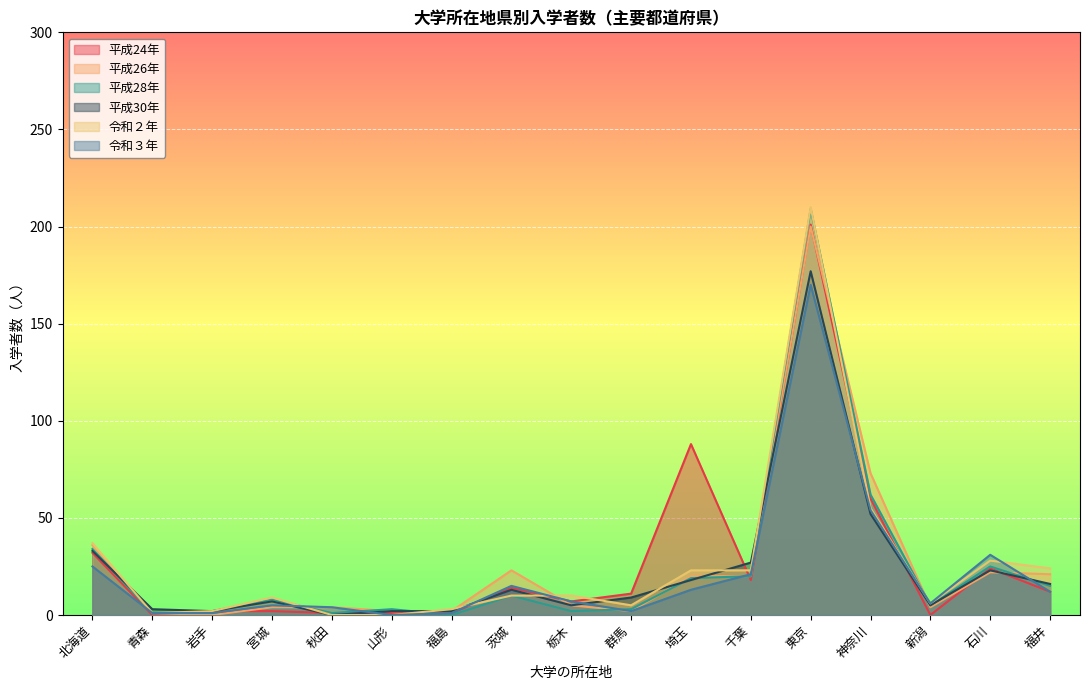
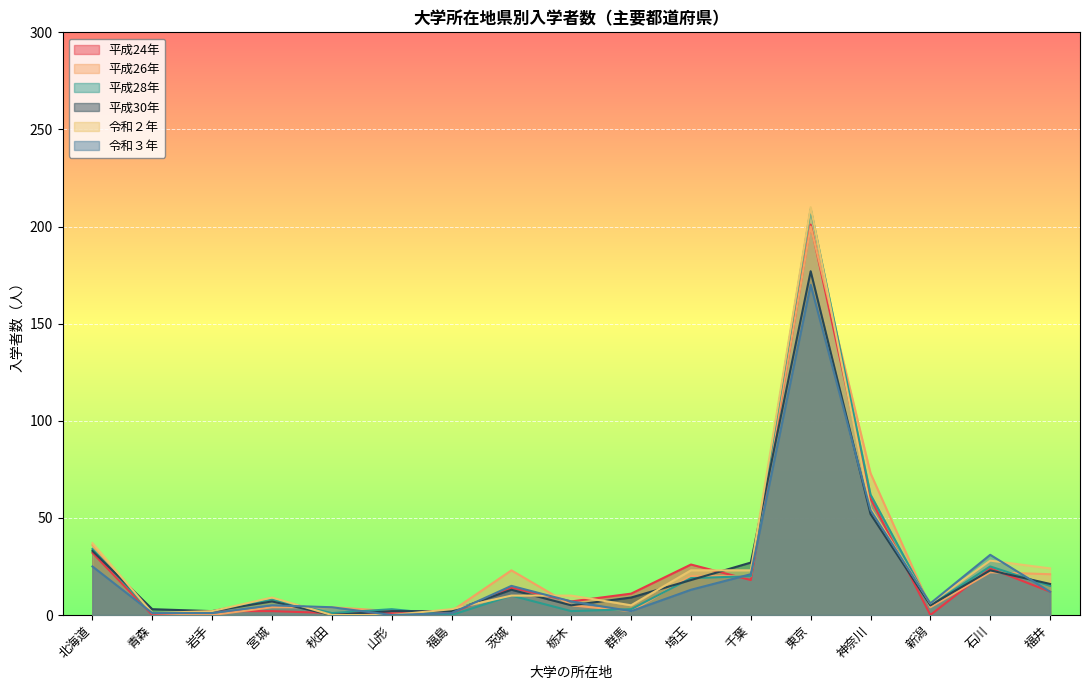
  {
    "平成24年": {
      "宮城": 2,
      "群馬": 11,
-     "埼玉": 88,
+     "埼玉": 26,
      "千葉": 18,
      "神奈川": 60,
      "新潟": 0
    },
    "平成30年": {
      "青森": 3,
      "群馬": 9,
      "千葉": 27,
      "東京": 177,
      "神奈川": 52
    }
  }
